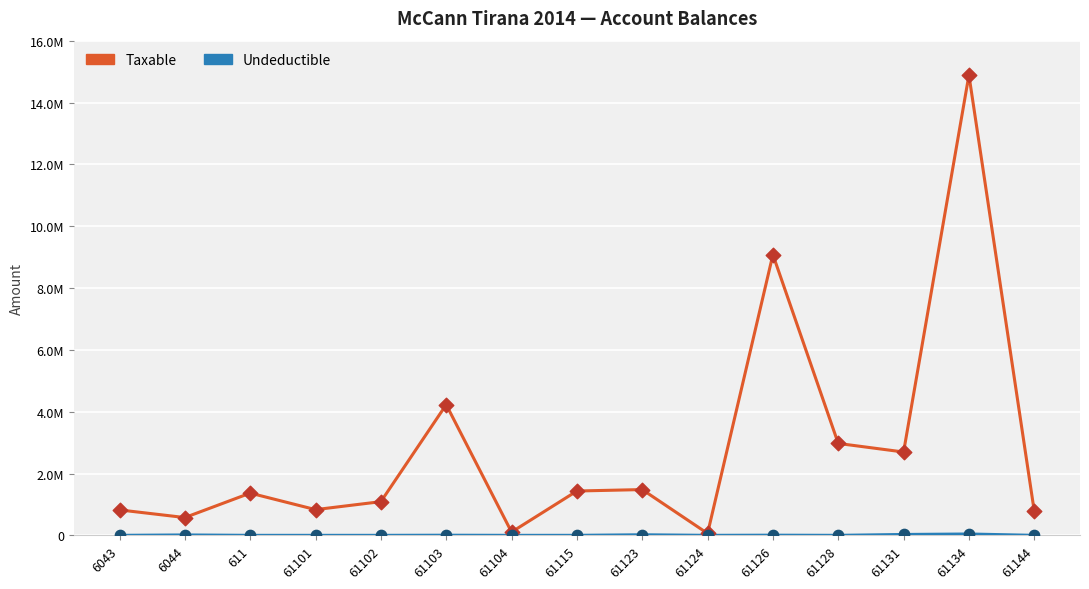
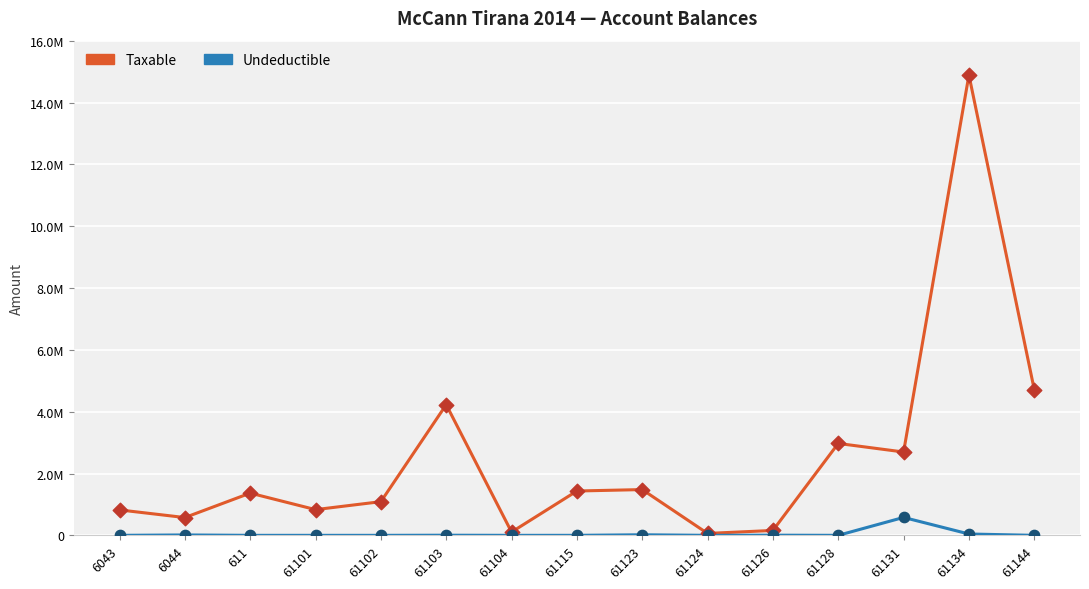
  {
    "Taxable": {
      "6043": 800000,
      "6044": 600000,
      "611": 1400000,
      "61101": 800000,
      "61102": 1100000,
      "61103": 4200000,
      "61104": 100000,
      "61115": 1400000,
      "61123": 1500000,
-     "61126": 9100000,
+     "61126": 200000,
      "61128": 3000000,
      "61131": 2700000,
      "61134": 14900000,
-     "61144": 800000
+     "61144": 4700000
    },
    "Undeductible": {
      "6043": 0,
      "6044": 0,
      "611": 0,
      "61101": 0,
      "61102": 0,
      "61103": 0,
      "61104": 0,
      "61115": 0,
      "61123": 0,
      "61126": 0,
      "61128": 0,
-     "61131": 0,
+     "61131": 600000,
      "61134": 0,
      "61144": 0
    }
  }
